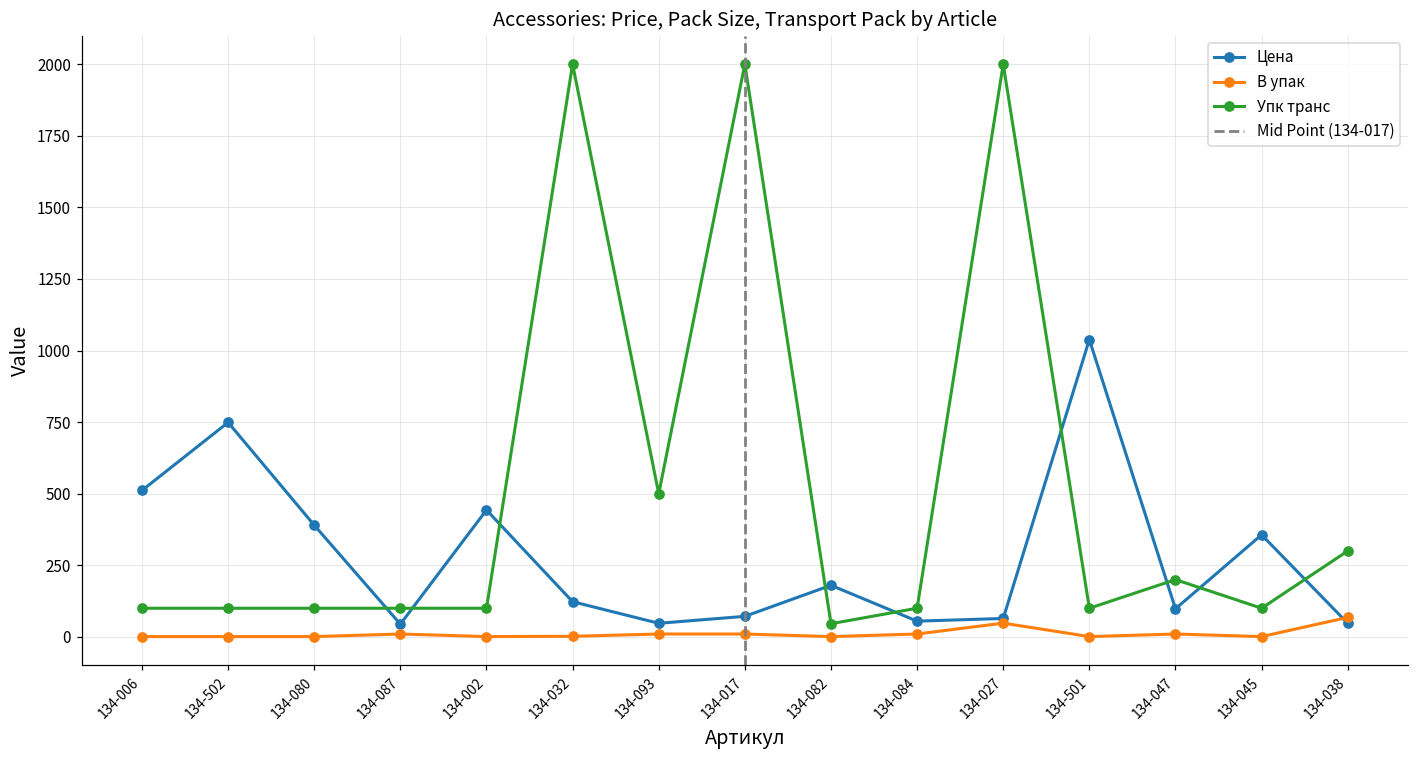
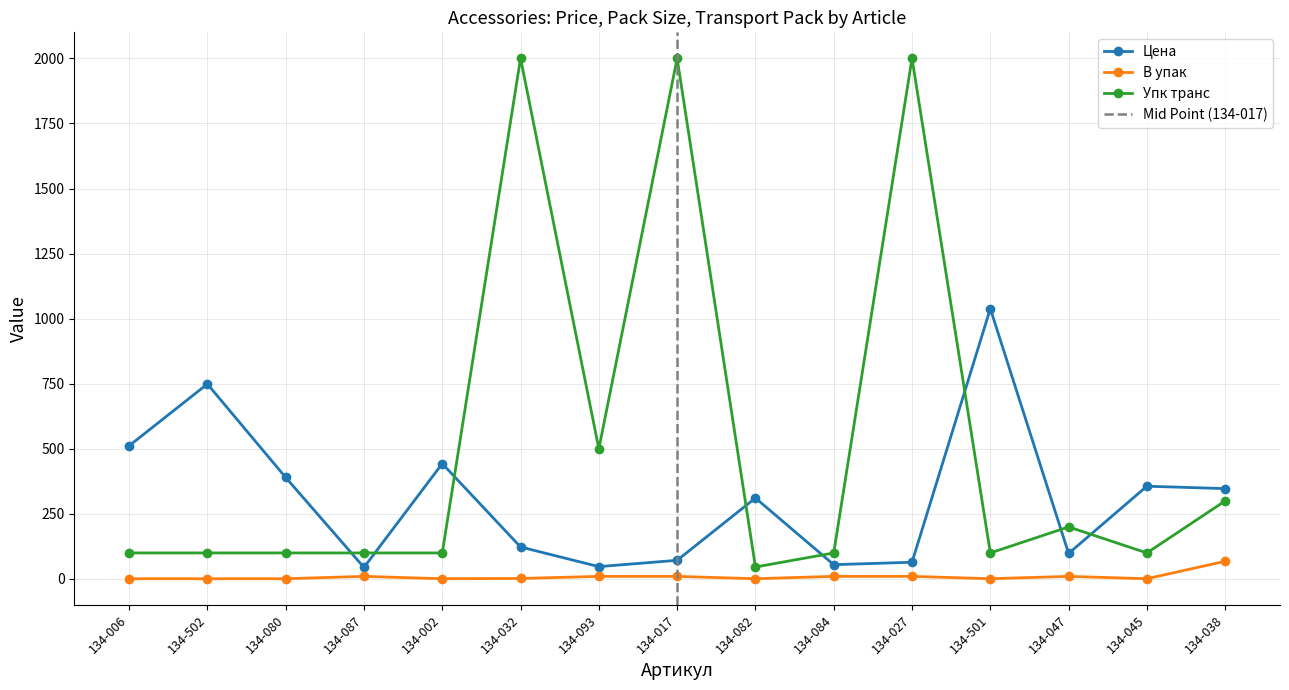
  {
    "Цена": {
      "134-006": 510,
      "134-502": 750,
      "134-080": 390,
      "134-087": 40,
      "134-002": 440,
      "134-032": 120,
      "134-093": 50,
      "134-017": 70,
-     "134-082": 180,
+     "134-082": 310,
      "134-084": 50,
      "134-027": 60,
      "134-501": 1040,
      "134-047": 100,
      "134-045": 360,
-     "134-038": 50
+     "134-038": 350
    },
    "В упак": {
      "134-006": 0,
      "134-502": 0,
      "134-080": 0,
      "134-087": 10,
      "134-002": 0,
      "134-032": 0,
      "134-093": 10,
      "134-017": 10,
      "134-082": 0,
      "134-084": 10,
-     "134-027": 50,
+     "134-027": 10,
      "134-501": 0,
      "134-047": 10,
      "134-045": 0,
      "134-038": 70
    },
    "Упк транс": {
      "134-006": 100,
      "134-502": 100,
      "134-080": 100,
      "134-087": 100,
      "134-002": 100,
      "134-032": 2000,
      "134-093": 500,
      "134-017": 2000,
      "134-082": 50,
      "134-084": 100,
      "134-027": 2000,
      "134-501": 100,
      "134-047": 200,
      "134-045": 100,
      "134-038": 300
    }
  }
